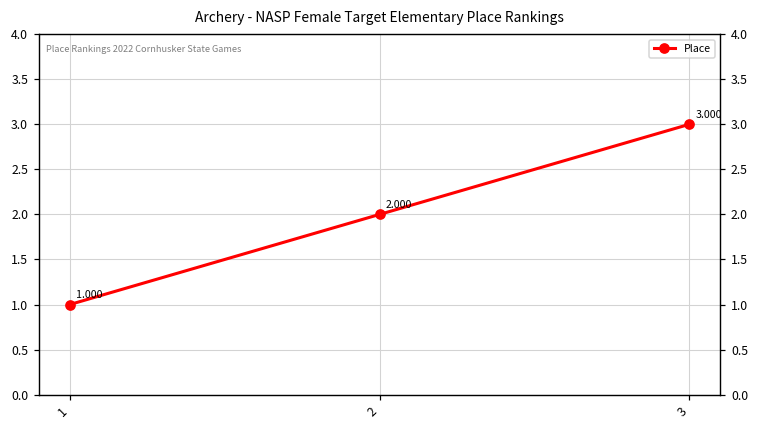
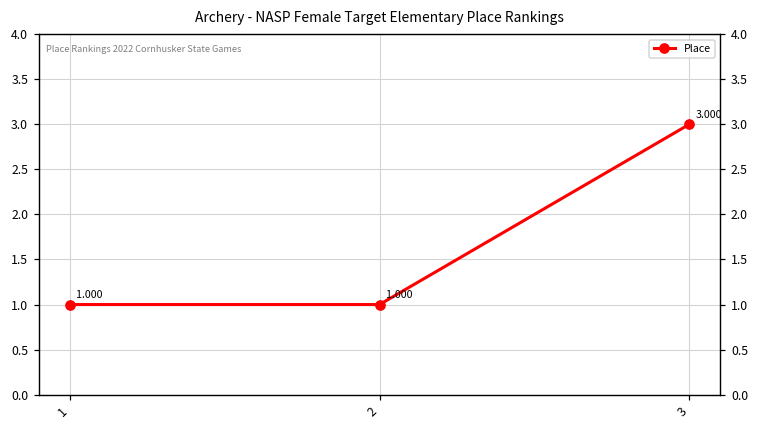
  {
    "1": 1.000,
-   "2": 2.000,
+   "2": 1.000,
    "3": 3.000
  }
